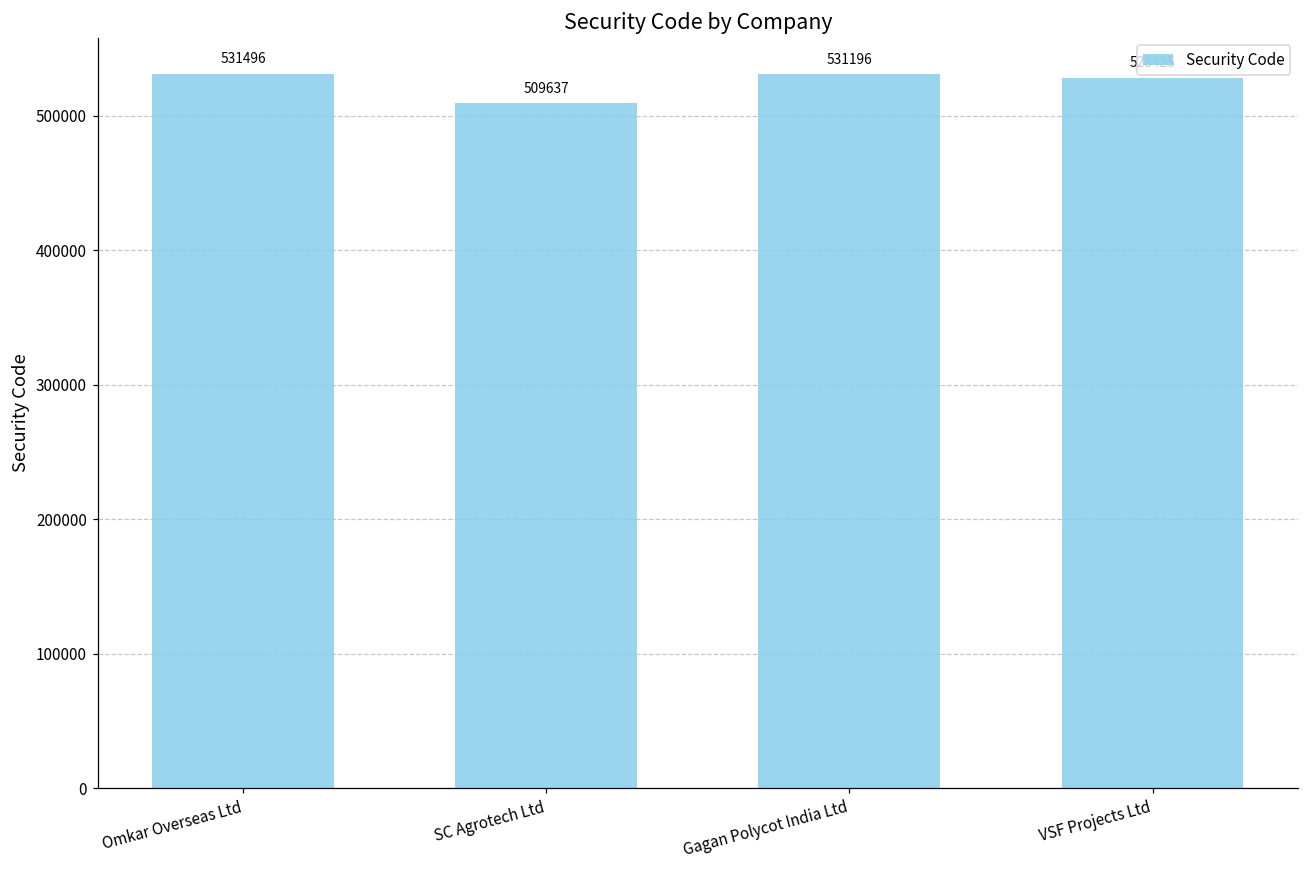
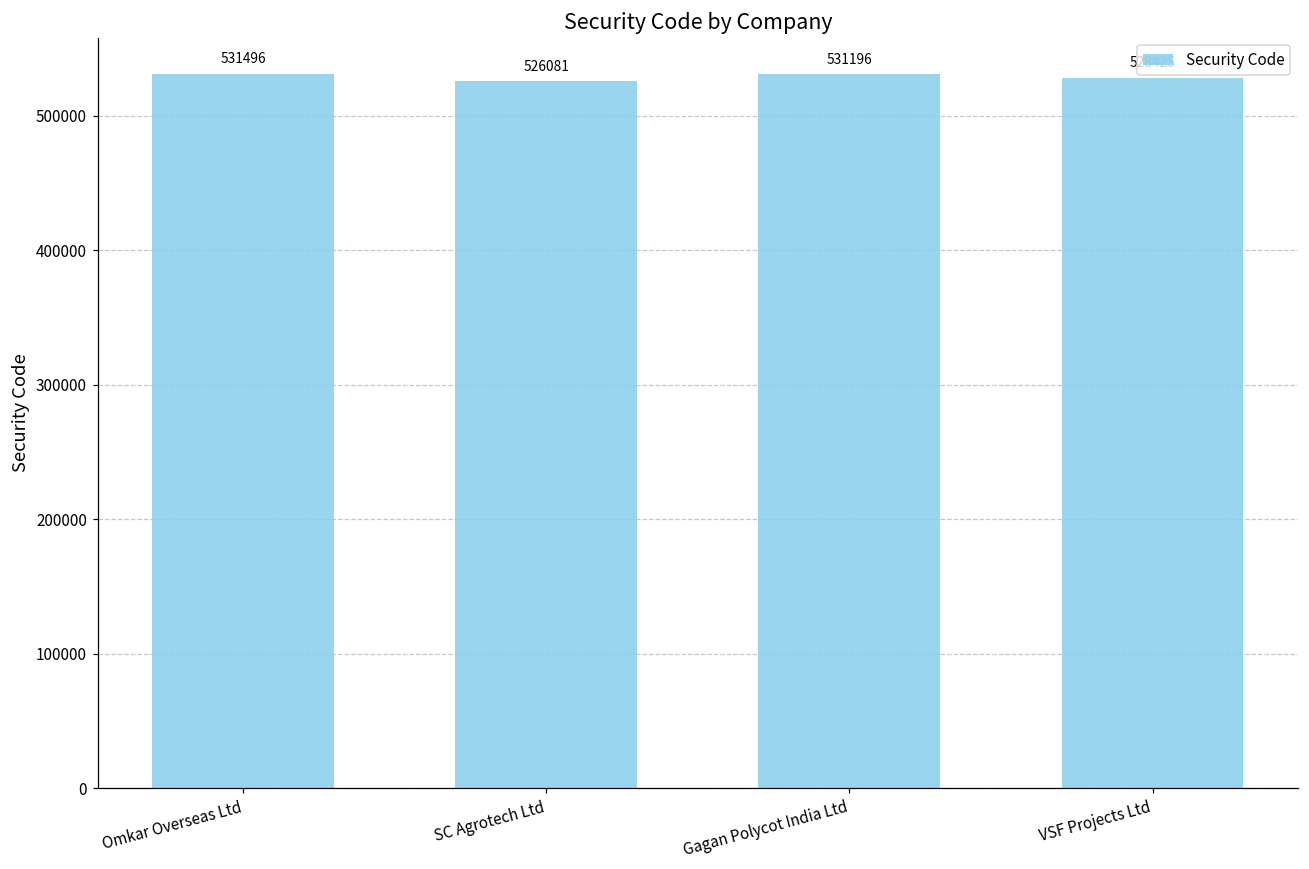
  {
    "Omkar Overseas Ltd": 531496,
-   "SC Agrotech Ltd": 509637,
+   "SC Agrotech Ltd": 526081,
    "Gagan Polycot India Ltd": 531196
  }
